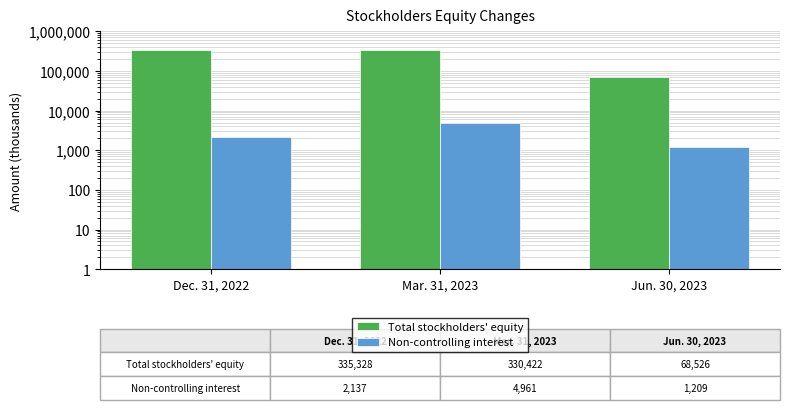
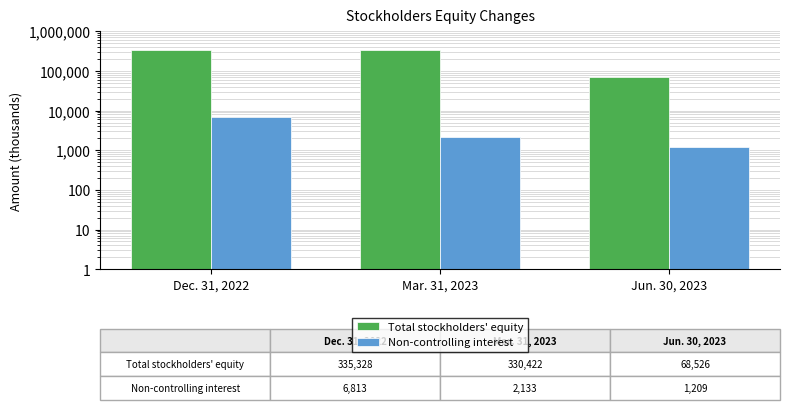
  {
    "Total stockholders' equity": {
      "Dec. 31, 2022": "300,000",
      "Mar. 31, 2023": "300,000",
      "Jun. 30, 2023": "70,000"
    },
    "Non-controlling interest": {
-     "Dec. 31, 2022": "2,137",
-     "Mar. 31, 2023": "4,961",
+     "Dec. 31, 2022": "6,813",
+     "Mar. 31, 2023": "2,133",
      "Jun. 30, 2023": "1,209"
    }
  }
